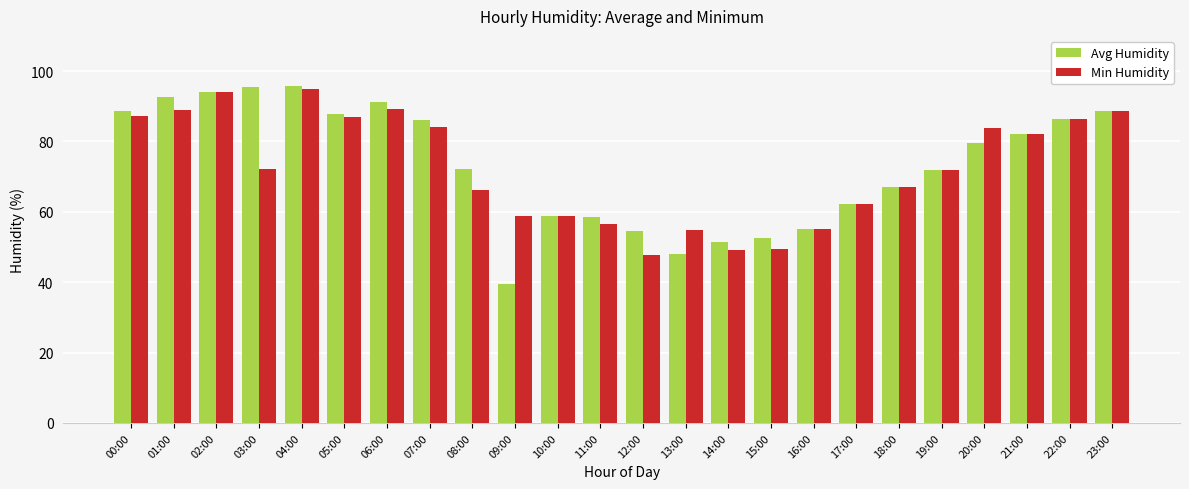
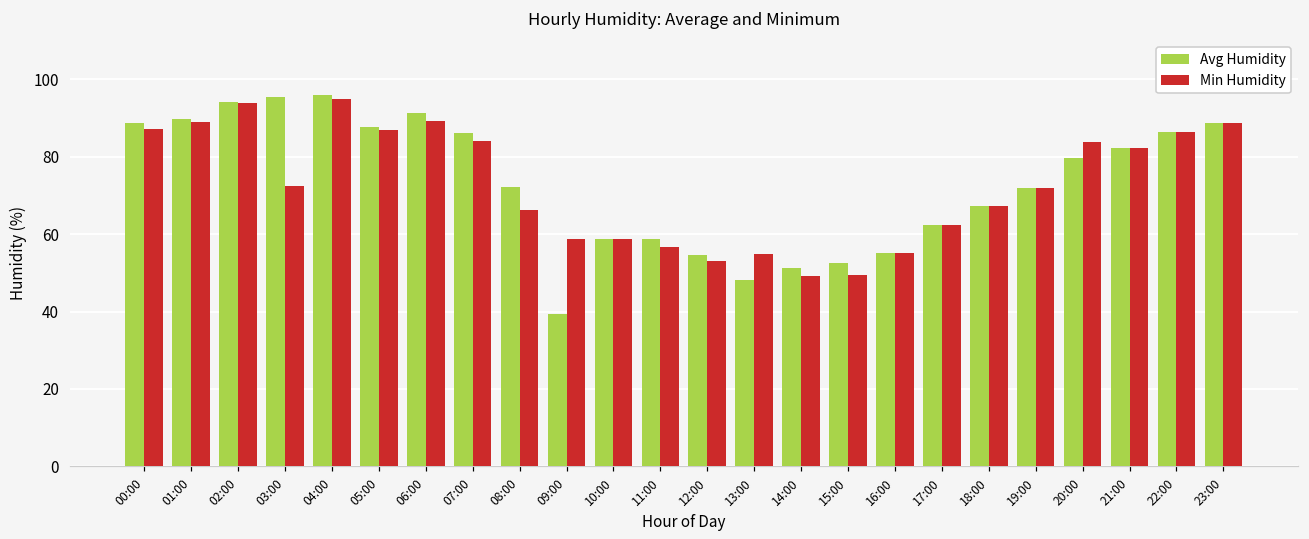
  {
    "Avg Humidity": {
      "00:00": 89,
-     "01:00": 93,
+     "01:00": 90,
      "02:00": 94,
      "03:00": 96,
      "04:00": 96,
      "05:00": 88,
      "06:00": 91,
      "07:00": 86,
      "08:00": 72,
      "09:00": 39,
      "10:00": 59,
      "11:00": 59,
      "12:00": 55,
      "13:00": 48,
      "14:00": 51,
      "15:00": 53,
      "16:00": 55,
      "17:00": 62,
      "18:00": 67,
      "19:00": 72,
      "20:00": 80,
      "21:00": 82,
      "22:00": 86,
      "23:00": 89
    },
    "Min Humidity": {
      "00:00": 87,
      "01:00": 89,
      "02:00": 94,
      "03:00": 72,
      "04:00": 95,
      "05:00": 87,
      "06:00": 89,
      "07:00": 84,
      "08:00": 66,
      "09:00": 59,
      "10:00": 59,
      "11:00": 57,
-     "12:00": 48,
+     "12:00": 53,
      "13:00": 55,
      "14:00": 49,
      "15:00": 49,
      "16:00": 55,
      "17:00": 62,
      "18:00": 67,
      "19:00": 72,
      "20:00": 84,
      "21:00": 82,
      "22:00": 86,
      "23:00": 89
    }
  }
